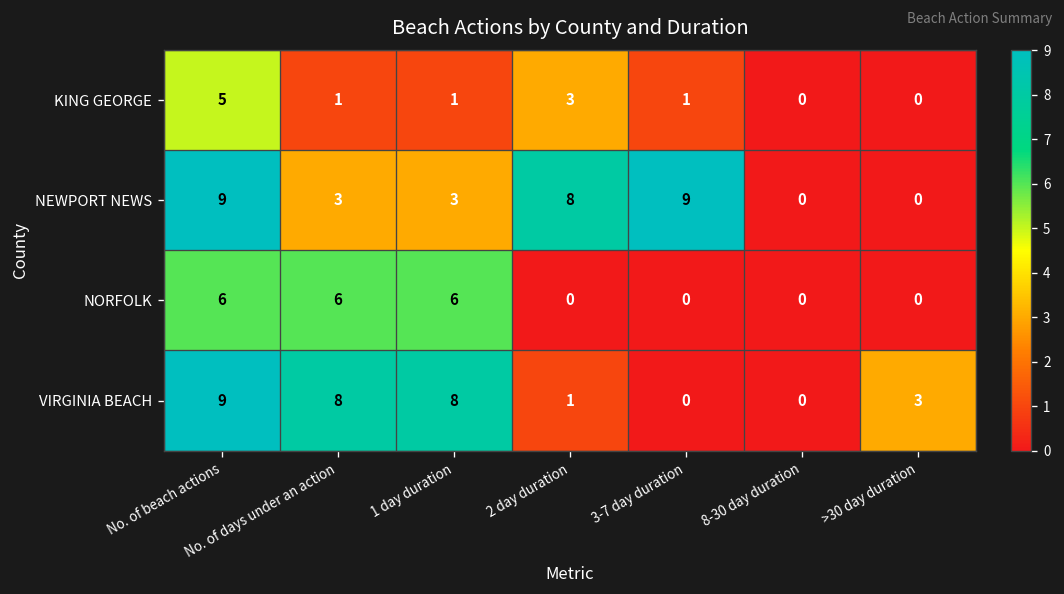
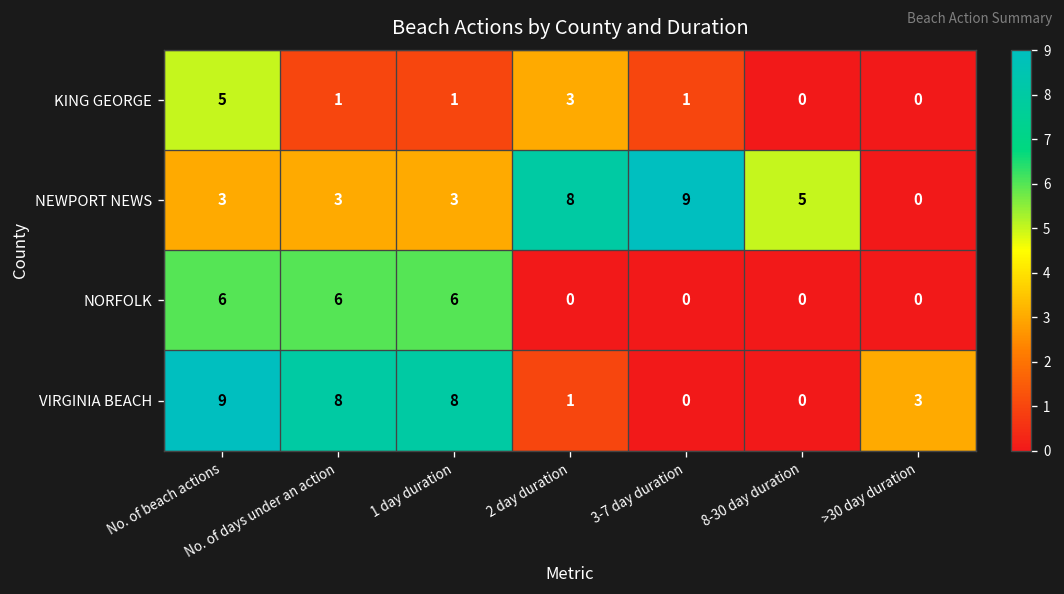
  {
    "KING GEORGE": {
      "No. of beach actions": 5,
      "No. of days under an action": 1,
      "1 day duration": 1,
      "2 day duration": 3,
      "3-7 day duration": 1,
      "8-30 day duration": 0,
      ">30 day duration": 0
    },
    "NEWPORT NEWS": {
-     "No. of beach actions": 9,
+     "No. of beach actions": 3,
      "No. of days under an action": 3,
      "1 day duration": 3,
      "2 day duration": 8,
      "3-7 day duration": 9,
-     "8-30 day duration": 0,
+     "8-30 day duration": 5,
      ">30 day duration": 0
    },
    "NORFOLK": {
      "No. of beach actions": 6,
      "No. of days under an action": 6,
      "1 day duration": 6,
      "2 day duration": 0,
      "3-7 day duration": 0,
      "8-30 day duration": 0,
      ">30 day duration": 0
    },
    "VIRGINIA BEACH": {
      "No. of beach actions": 9,
      "No. of days under an action": 8,
      "1 day duration": 8,
      "2 day duration": 1,
      "3-7 day duration": 0,
      "8-30 day duration": 0,
      ">30 day duration": 3
    }
  }
